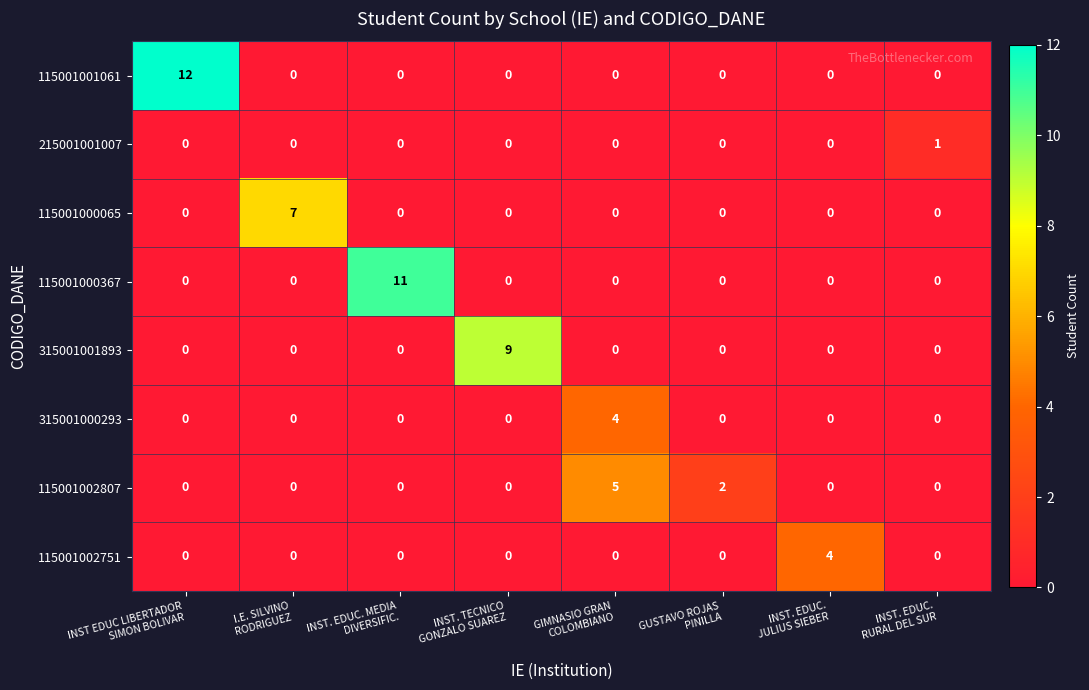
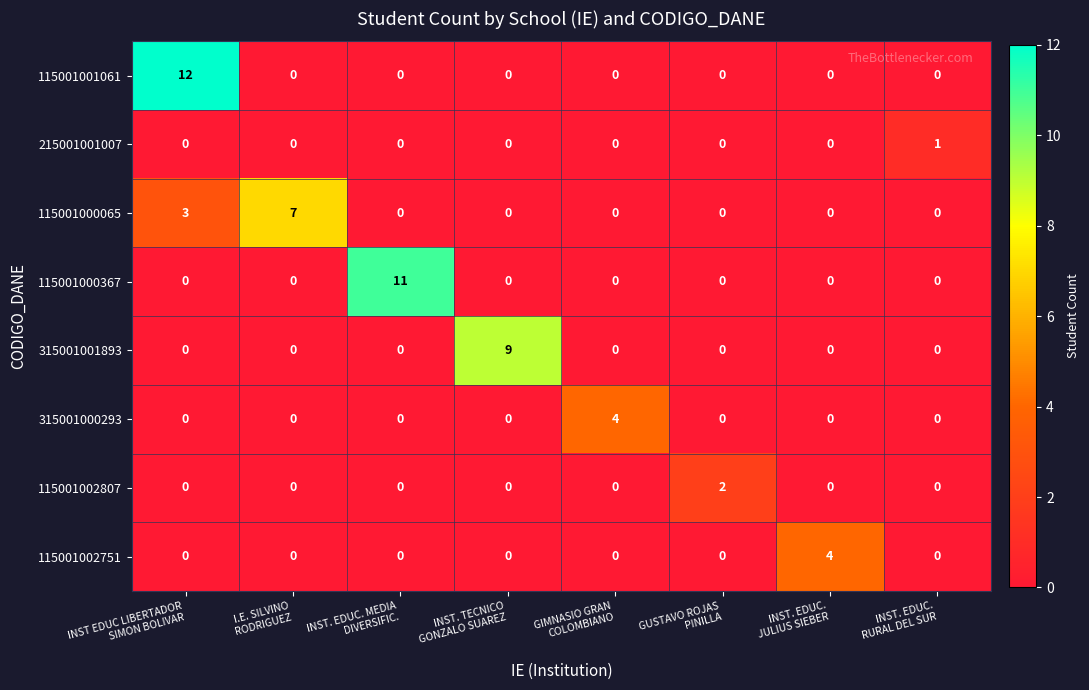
  {
    "115001001061": {
      "INST EDUC LIBERTADOR SIMON BOLIVAR": 12,
      "I.E. SILVINO RODRIGUEZ": 0,
      "INST. EDUC. MEDIA DIVERSIFIC.": 0,
      "INST. TECNICO GONZALO SUAREZ": 0,
      "GIMNASIO GRAN COLOMBIANO": 0,
      "GUSTAVO ROJAS PINILLA": 0,
      "INST. EDUC. JULIUS SIEBER": 0
    },
    "215001001007": {
      "INST EDUC LIBERTADOR SIMON BOLIVAR": 0,
      "I.E. SILVINO RODRIGUEZ": 0,
      "INST. EDUC. MEDIA DIVERSIFIC.": 0,
      "INST. TECNICO GONZALO SUAREZ": 0,
      "GIMNASIO GRAN COLOMBIANO": 0,
      "GUSTAVO ROJAS PINILLA": 0,
      "INST. EDUC. JULIUS SIEBER": 0,
      "INST. EDUC. RURAL DEL SUR": 1
    },
    "115001000065": {
-     "INST EDUC LIBERTADOR SIMON BOLIVAR": 0,
+     "INST EDUC LIBERTADOR SIMON BOLIVAR": 3,
      "I.E. SILVINO RODRIGUEZ": 7,
      "INST. EDUC. MEDIA DIVERSIFIC.": 0,
      "INST. TECNICO GONZALO SUAREZ": 0,
      "GIMNASIO GRAN COLOMBIANO": 0,
      "GUSTAVO ROJAS PINILLA": 0,
      "INST. EDUC. JULIUS SIEBER": 0,
      "INST. EDUC. RURAL DEL SUR": 0
    },
    "115001000367": {
      "INST EDUC LIBERTADOR SIMON BOLIVAR": 0,
      "I.E. SILVINO RODRIGUEZ": 0,
      "INST. EDUC. MEDIA DIVERSIFIC.": 11,
      "INST. TECNICO GONZALO SUAREZ": 0,
      "GIMNASIO GRAN COLOMBIANO": 0,
      "GUSTAVO ROJAS PINILLA": 0,
      "INST. EDUC. JULIUS SIEBER": 0,
      "INST. EDUC. RURAL DEL SUR": 0
    },
    "315001001893": {
      "INST EDUC LIBERTADOR SIMON BOLIVAR": 0,
      "I.E. SILVINO RODRIGUEZ": 0,
      "INST. EDUC. MEDIA DIVERSIFIC.": 0,
      "INST. TECNICO GONZALO SUAREZ": 9,
      "GIMNASIO GRAN COLOMBIANO": 0,
      "GUSTAVO ROJAS PINILLA": 0,
      "INST. EDUC. JULIUS SIEBER": 0,
      "INST. EDUC. RURAL DEL SUR": 0
    },
    "315001000293": {
      "INST EDUC LIBERTADOR SIMON BOLIVAR": 0,
      "I.E. SILVINO RODRIGUEZ": 0,
      "INST. EDUC. MEDIA DIVERSIFIC.": 0,
      "INST. TECNICO GONZALO SUAREZ": 0,
      "GIMNASIO GRAN COLOMBIANO": 4,
      "GUSTAVO ROJAS PINILLA": 0,
      "INST. EDUC. JULIUS SIEBER": 0,
      "INST. EDUC. RURAL DEL SUR": 0
    },
    "115001002807": {
      "INST EDUC LIBERTADOR SIMON BOLIVAR": 0,
      "I.E. SILVINO RODRIGUEZ": 0,
      "INST. EDUC. MEDIA DIVERSIFIC.": 0,
      "INST. TECNICO GONZALO SUAREZ": 0,
-     "GIMNASIO GRAN COLOMBIANO": 5,
+     "GIMNASIO GRAN COLOMBIANO": 0,
      "GUSTAVO ROJAS PINILLA": 2,
      "INST. EDUC. JULIUS SIEBER": 0,
      "INST. EDUC. RURAL DEL SUR": 0
    },
    "115001002751": {
      "INST EDUC LIBERTADOR SIMON BOLIVAR": 0,
      "I.E. SILVINO RODRIGUEZ": 0,
      "INST. EDUC. MEDIA DIVERSIFIC.": 0,
      "INST. TECNICO GONZALO SUAREZ": 0,
      "GIMNASIO GRAN COLOMBIANO": 0,
      "GUSTAVO ROJAS PINILLA": 0,
      "INST. EDUC. JULIUS SIEBER": 4,
      "INST. EDUC. RURAL DEL SUR": 0
    }
  }
